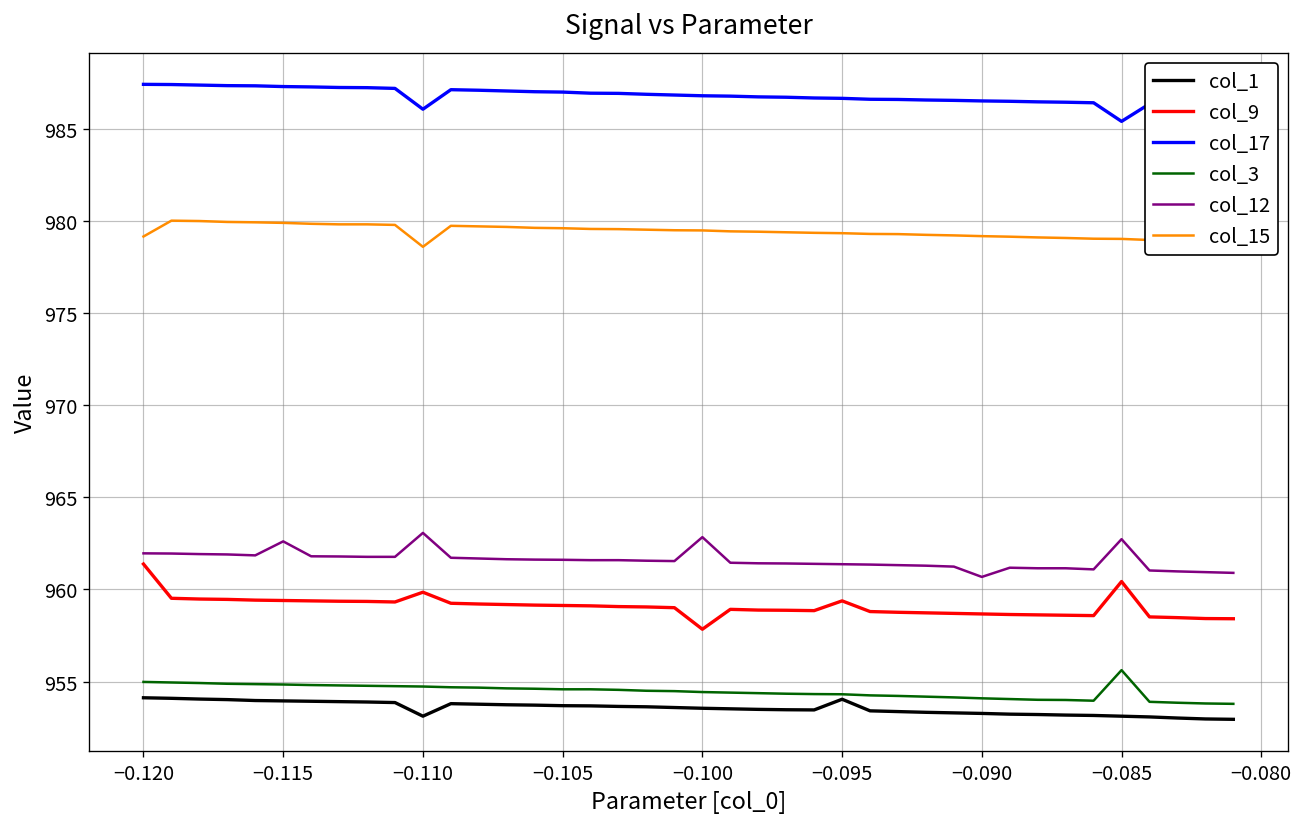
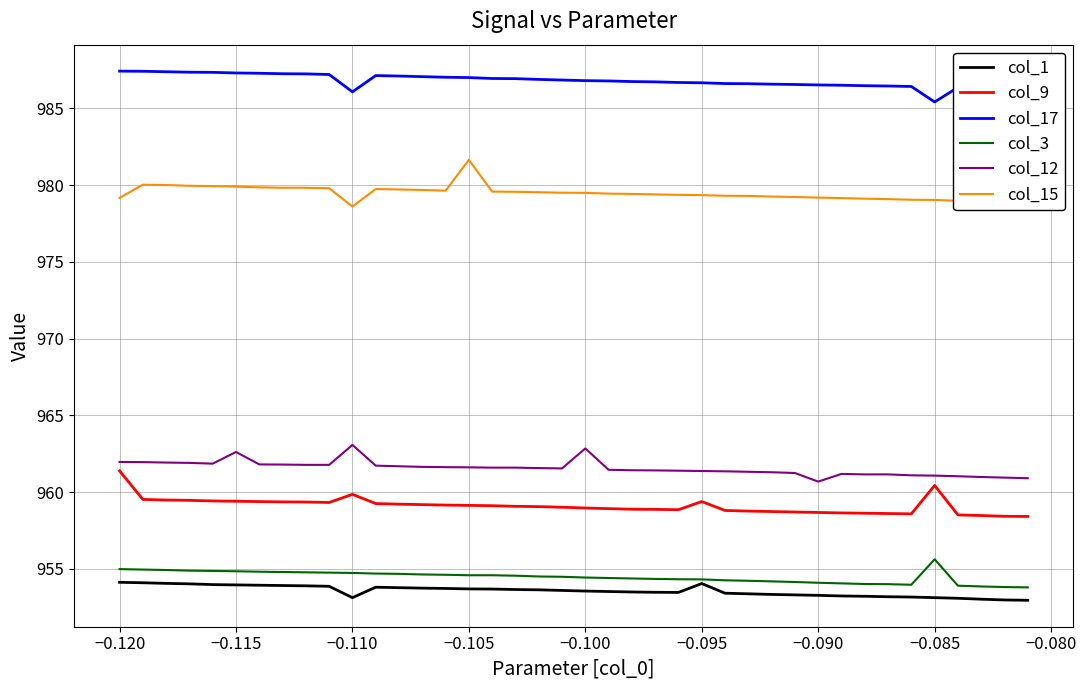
  {
    "col_1": {
      "−0.120": 954.1,
      "−0.115": 954.0,
      "−0.110": 953.1,
      "−0.105": 953.7,
      "−0.100": 953.6,
      "−0.095": 954.0,
      "−0.090": 953.3,
      "−0.085": 953.1
    },
    "col_9": {
      "−0.120": 961.4,
      "−0.115": 959.4,
      "−0.110": 959.9,
      "−0.105": 959.1,
-     "−0.100": 957.8,
+     "−0.100": 959.0,
      "−0.095": 959.4,
      "−0.090": 958.7,
      "−0.085": 960.4
    },
    "col_17": {
      "−0.120": 987.4,
      "−0.115": 987.3,
      "−0.110": 986.1,
      "−0.105": 987.0,
      "−0.100": 986.8,
      "−0.095": 986.7,
      "−0.090": 986.5,
      "−0.085": 985.4
    },
    "col_3": {
      "−0.120": 955.0,
      "−0.115": 954.8,
      "−0.110": 954.7,
      "−0.105": 954.6,
      "−0.100": 954.4,
      "−0.095": 954.3,
      "−0.090": 954.1,
      "−0.085": 955.6
    },
    "col_12": {
      "−0.120": 962.0,
      "−0.115": 962.6,
      "−0.110": 963.1,
      "−0.105": 961.6,
      "−0.100": 962.8,
      "−0.095": 961.4,
      "−0.090": 960.7,
-     "−0.085": 962.7
+     "−0.085": 961.1
    },
    "col_15": {
      "−0.120": 979.2,
      "−0.115": 979.9,
      "−0.110": 978.6,
-     "−0.105": 979.6,
+     "−0.105": 981.6,
      "−0.100": 979.5,
      "−0.095": 979.3,
      "−0.090": 979.2,
      "−0.085": 979.0
    }
  }
